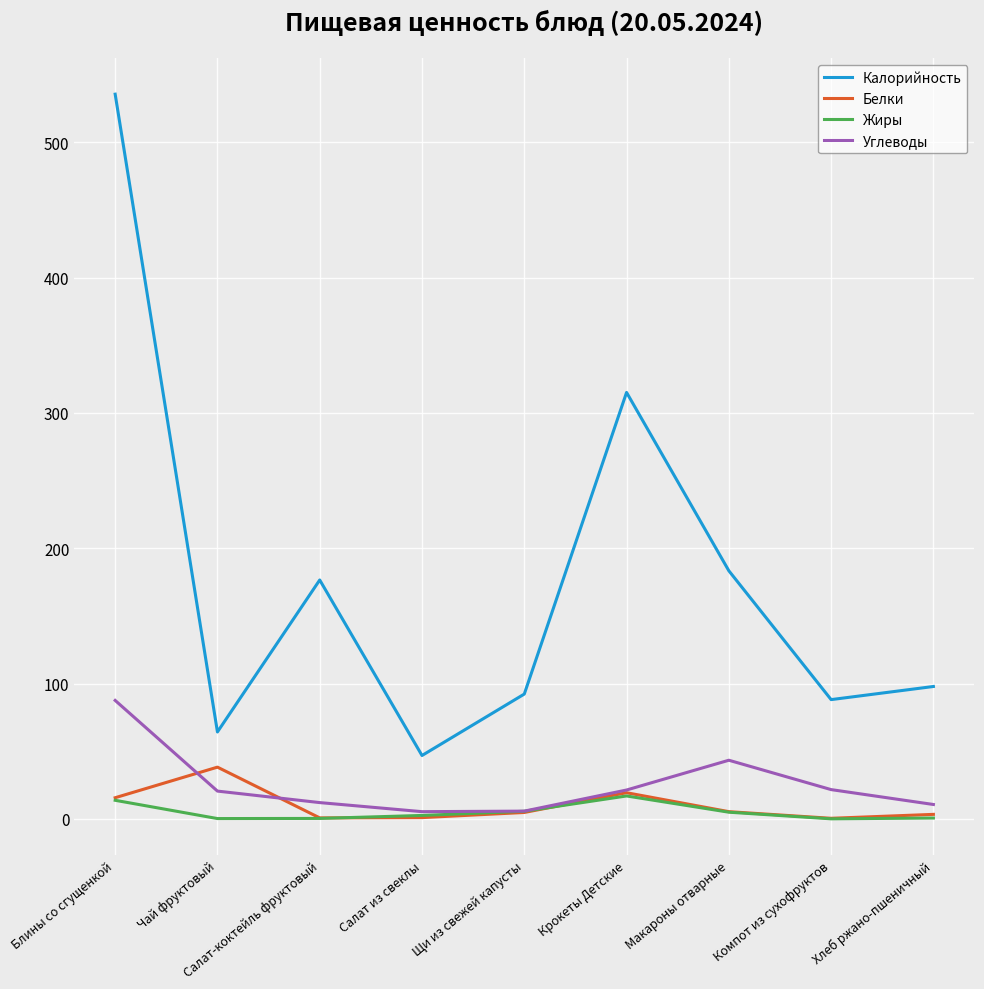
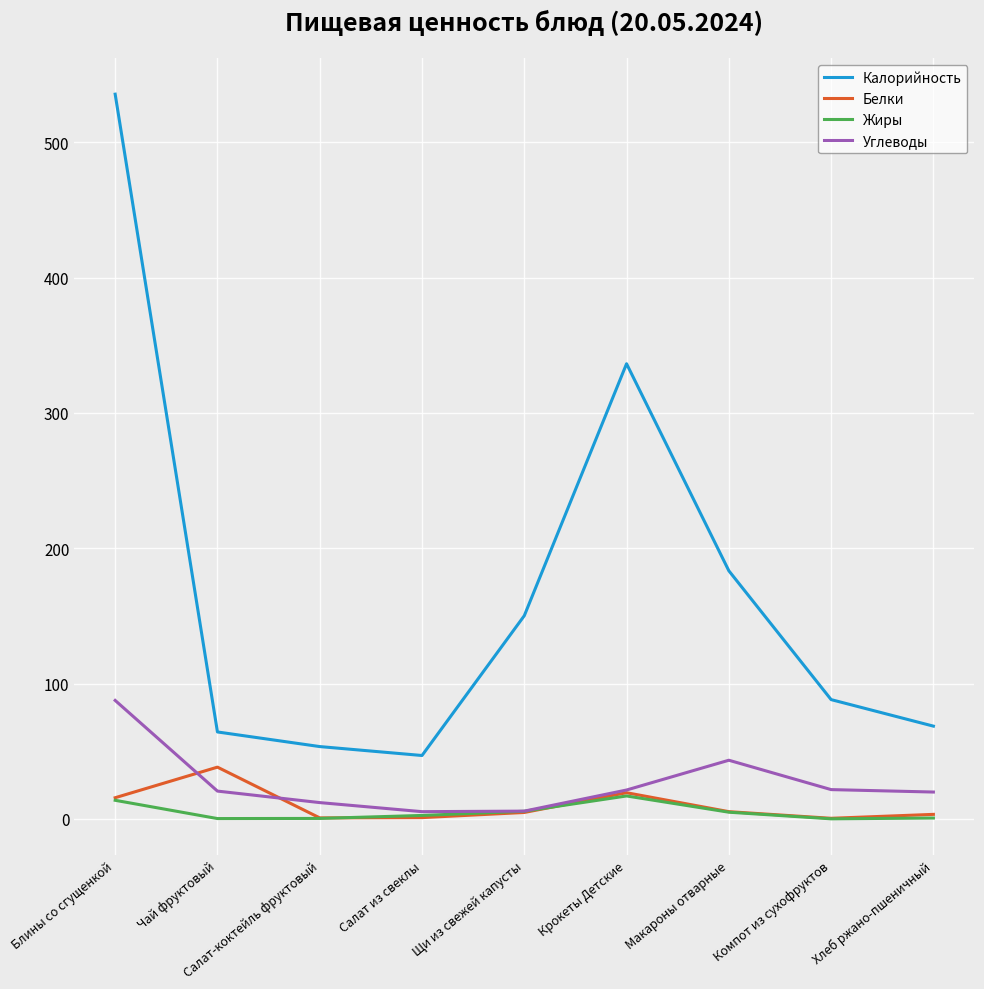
  {
    "Калорийность": {
      "Блины со сгущенкой": 536,
      "Чай фруктовый": 64,
-     "Салат-коктейль фруктовый": 177,
+     "Салат-коктейль фруктовый": 53,
      "Салат из свеклы": 47,
-     "Щи из свежей капусты": 92,
-     "Крокеты Детские": 315,
+     "Щи из свежей капусты": 150,
+     "Крокеты Детские": 336,
      "Макароны отварные": 183,
      "Компот из сухофруктов": 88,
-     "Хлеб ржано-пшеничный": 98
+     "Хлеб ржано-пшеничный": 69
    },
    "Белки": {
      "Блины со сгущенкой": 16,
      "Чай фруктовый": 38,
      "Крокеты Детские": 19,
      "Хлеб ржано-пшеничный": 3
    },
    "Жиры": {
      "Блины со сгущенкой": 14,
      "Чай фруктовый": 0,
      "Крокеты Детские": 17,
      "Хлеб ржано-пшеничный": 1
    },
    "Углеводы": {
      "Блины со сгущенкой": 88,
      "Чай фруктовый": 21,
      "Салат-коктейль фруктовый": 12,
      "Салат из свеклы": 5,
      "Крокеты Детские": 21,
      "Макароны отварные": 43,
      "Компот из сухофруктов": 22,
-     "Хлеб ржано-пшеничный": 11
+     "Хлеб ржано-пшеничный": 20
    }
  }
